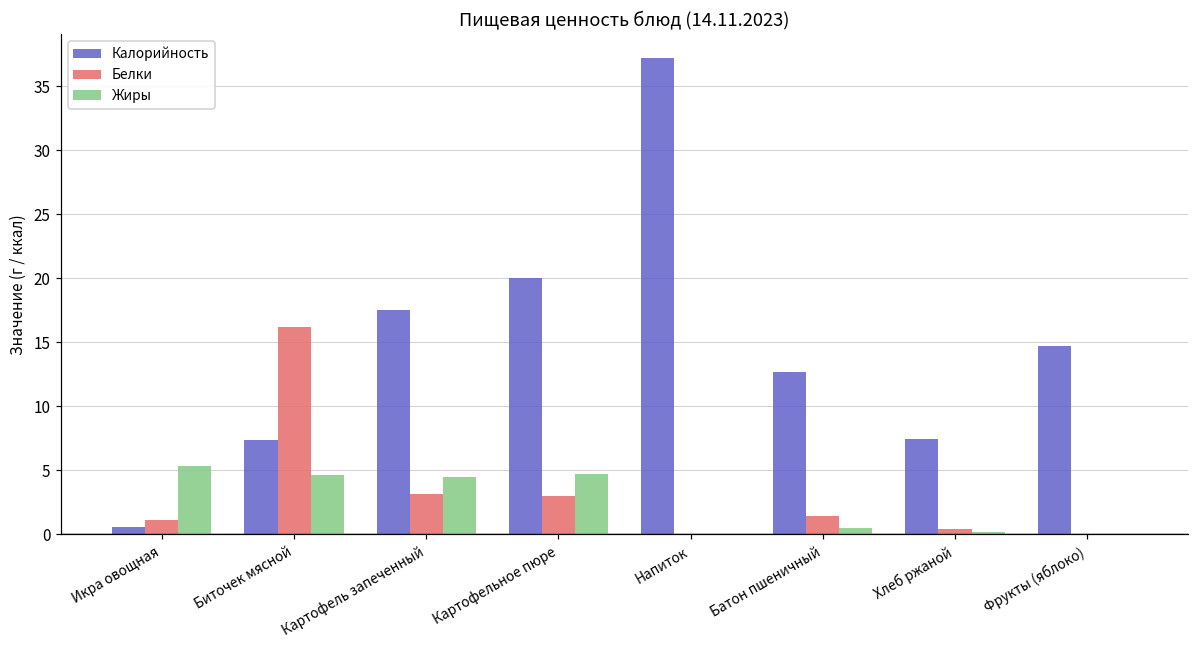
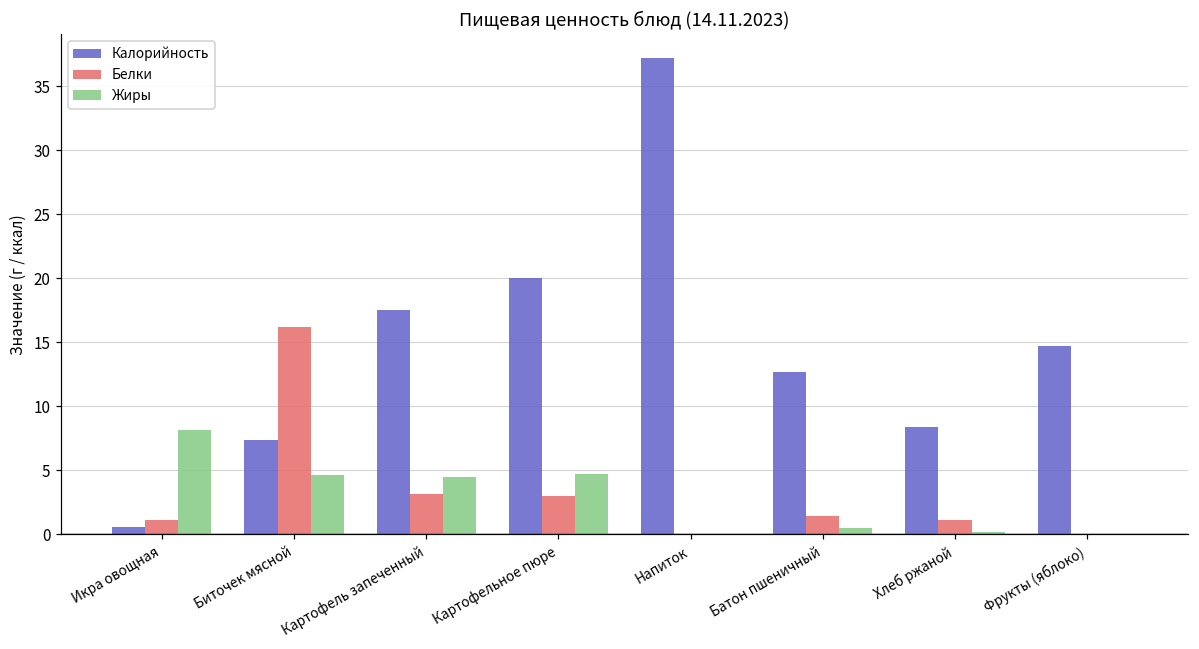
  {
    "Калорийность": {
      "Икра овощная": 0.6,
      "Биточек мясной": 7.4,
      "Картофель запеченный": 17.6,
      "Картофельное пюре": 20.0,
      "Напиток": 37.2,
      "Батон пшеничный": 12.7,
-     "Хлеб ржаной": 7.4,
+     "Хлеб ржаной": 8.4,
      "Фрукты (яблоко)": 14.7
    },
    "Белки": {
      "Икра овощная": 1.1,
      "Биточек мясной": 16.2,
      "Картофель запеченный": 3.2,
      "Картофельное пюре": 3.0,
      "Напиток": 0.0,
      "Батон пшеничный": 1.4,
-     "Хлеб ржаной": 0.4
+     "Хлеб ржаной": 1.1
    },
    "Жиры": {
-     "Икра овощная": 5.3,
+     "Икра овощная": 8.2,
      "Биточек мясной": 4.6,
      "Картофель запеченный": 4.5,
      "Картофельное пюре": 4.8,
      "Напиток": 0.0,
      "Батон пшеничный": 0.5,
      "Хлеб ржаной": 0.2
    }
  }
